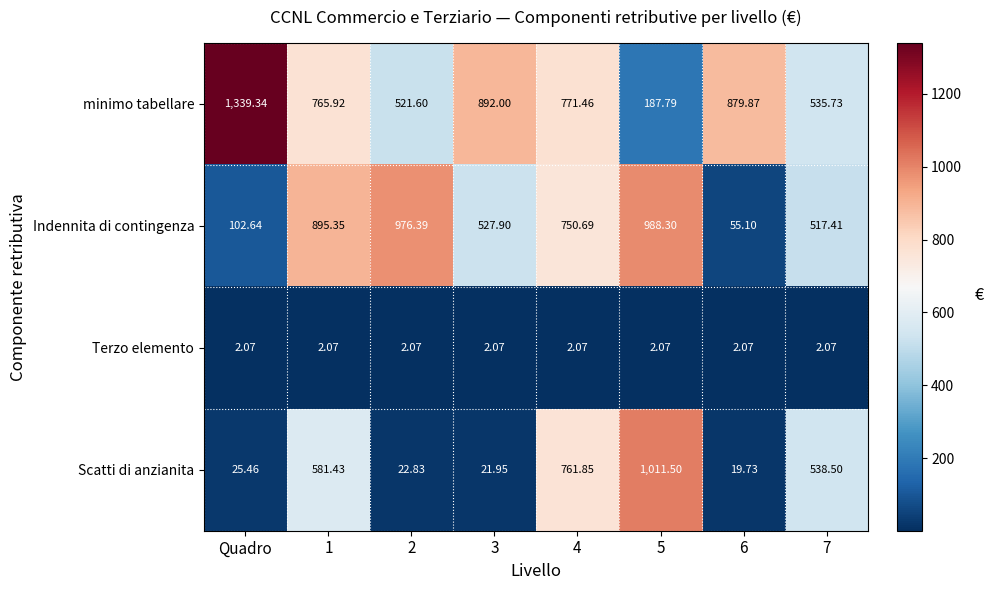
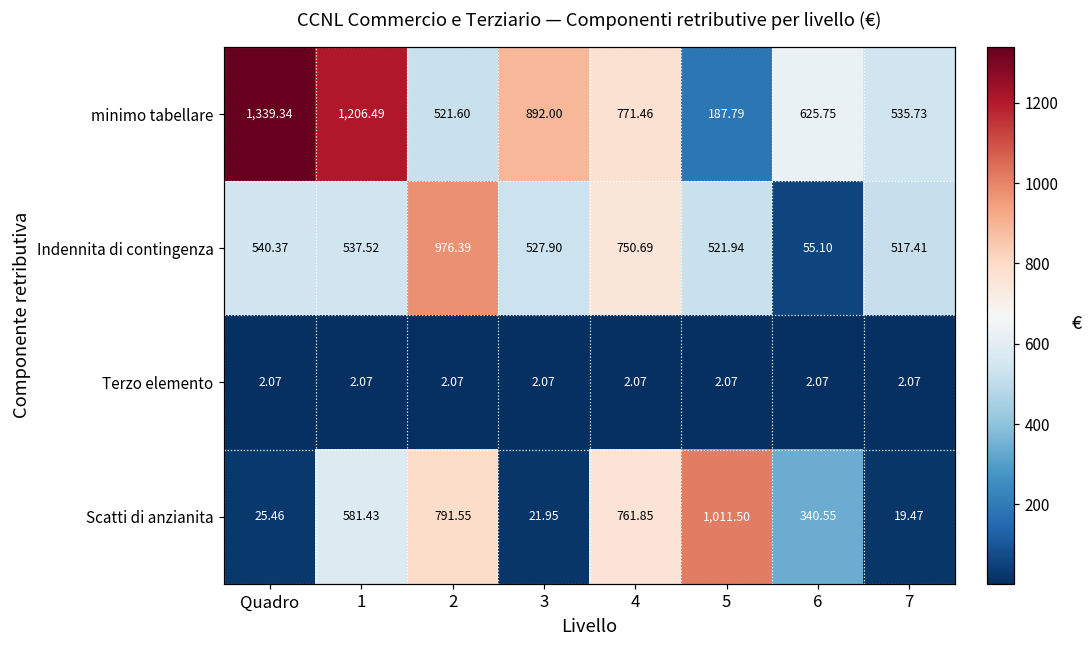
  {
    "minimo tabellare": {
      "Quadro": "1,339.34",
-     "1": "765.92",
+     "1": "1,206.49",
      "2": "521.60",
      "3": "892.00",
      "4": "771.46",
      "5": "187.79",
-     "6": "879.87",
+     "6": "625.75",
      "7": "535.73"
    },
    "Indennita di contingenza": {
-     "Quadro": "102.64",
-     "1": "895.35",
+     "Quadro": "540.37",
+     "1": "537.52",
      "2": "976.39",
      "3": "527.90",
      "4": "750.69",
-     "5": "988.30",
+     "5": "521.94",
      "6": "55.10",
      "7": "517.41"
    },
    "Terzo elemento": {
      "Quadro": "2.07",
      "1": "2.07",
      "2": "2.07",
      "3": "2.07",
      "4": "2.07",
      "5": "2.07",
      "6": "2.07",
      "7": "2.07"
    },
    "Scatti di anzianita": {
      "Quadro": "25.46",
      "1": "581.43",
-     "2": "22.83",
+     "2": "791.55",
      "3": "21.95",
      "4": "761.85",
      "5": "1,011.50",
-     "6": "19.73",
-     "7": "538.50"
+     "6": "340.55",
+     "7": "19.47"
    }
  }
